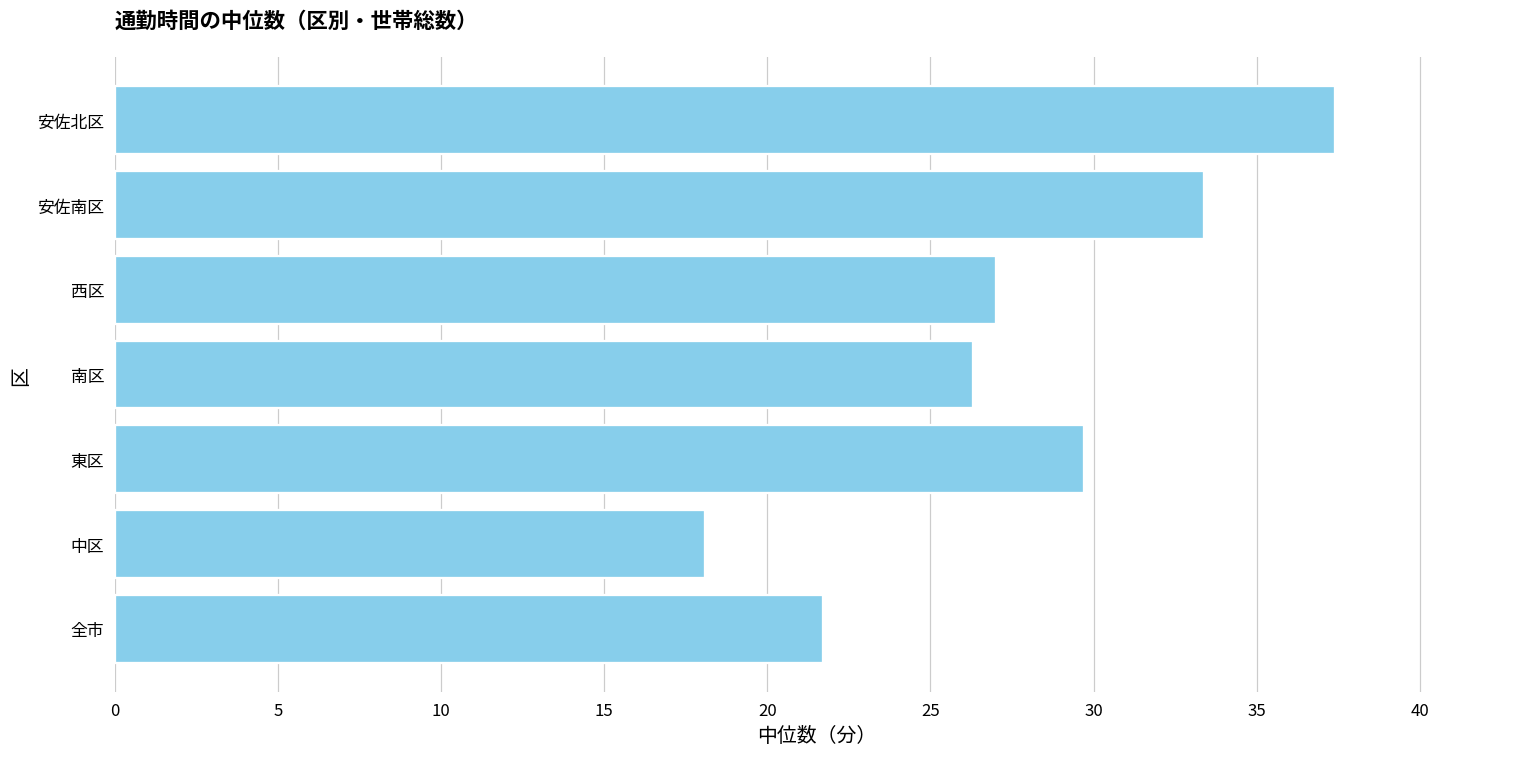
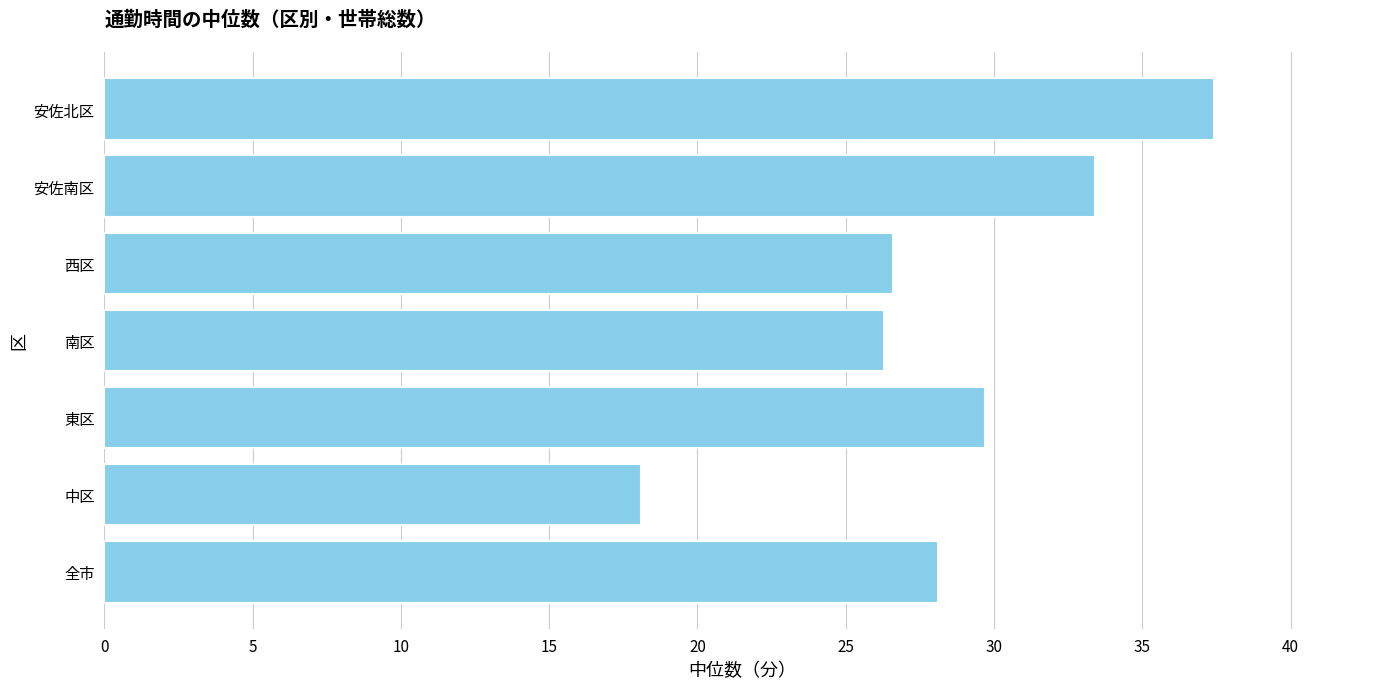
  {
    "安佐北区": 37.4,
    "安佐南区": 33.4,
-   "西区": 27.0,
+   "西区": 26.6,
    "南区": 26.3,
    "東区": 29.7,
    "中区": 18.1,
-   "全市": 21.7
+   "全市": 28.1
  }
